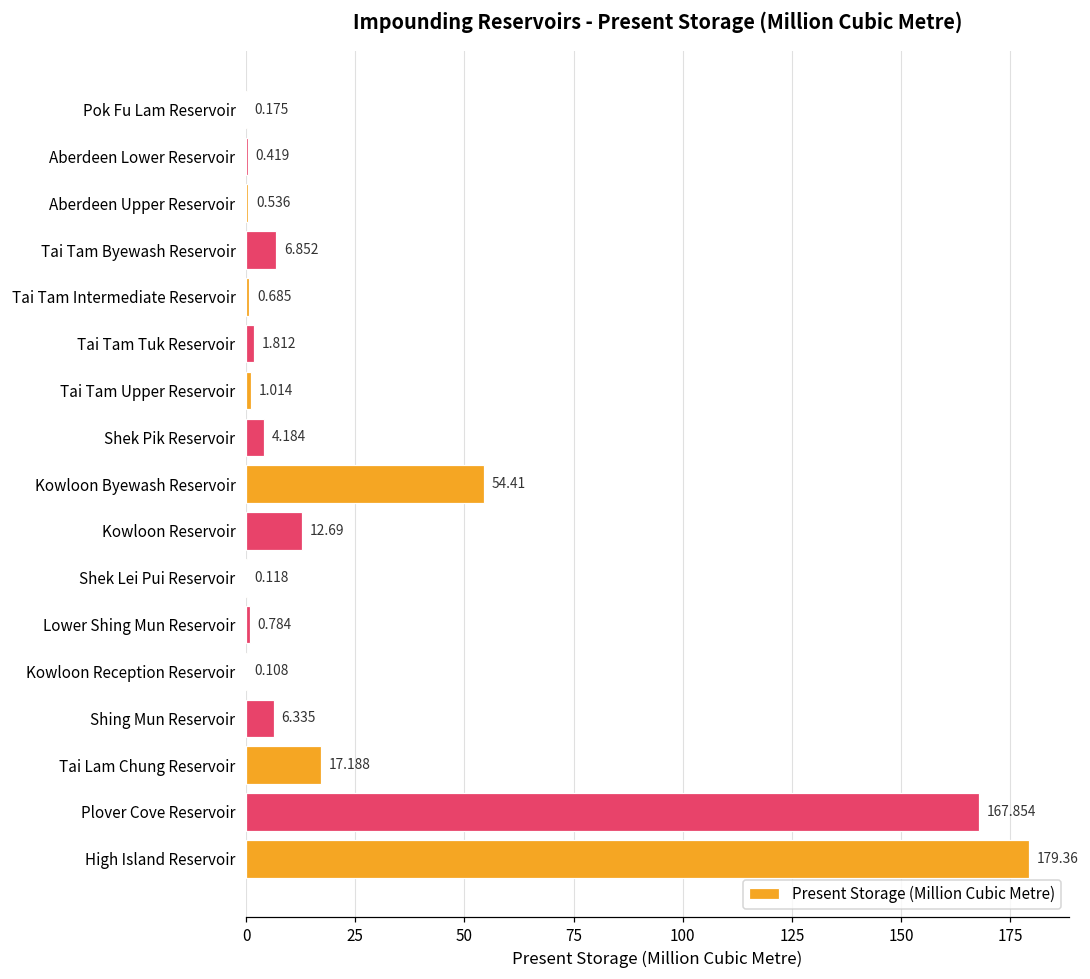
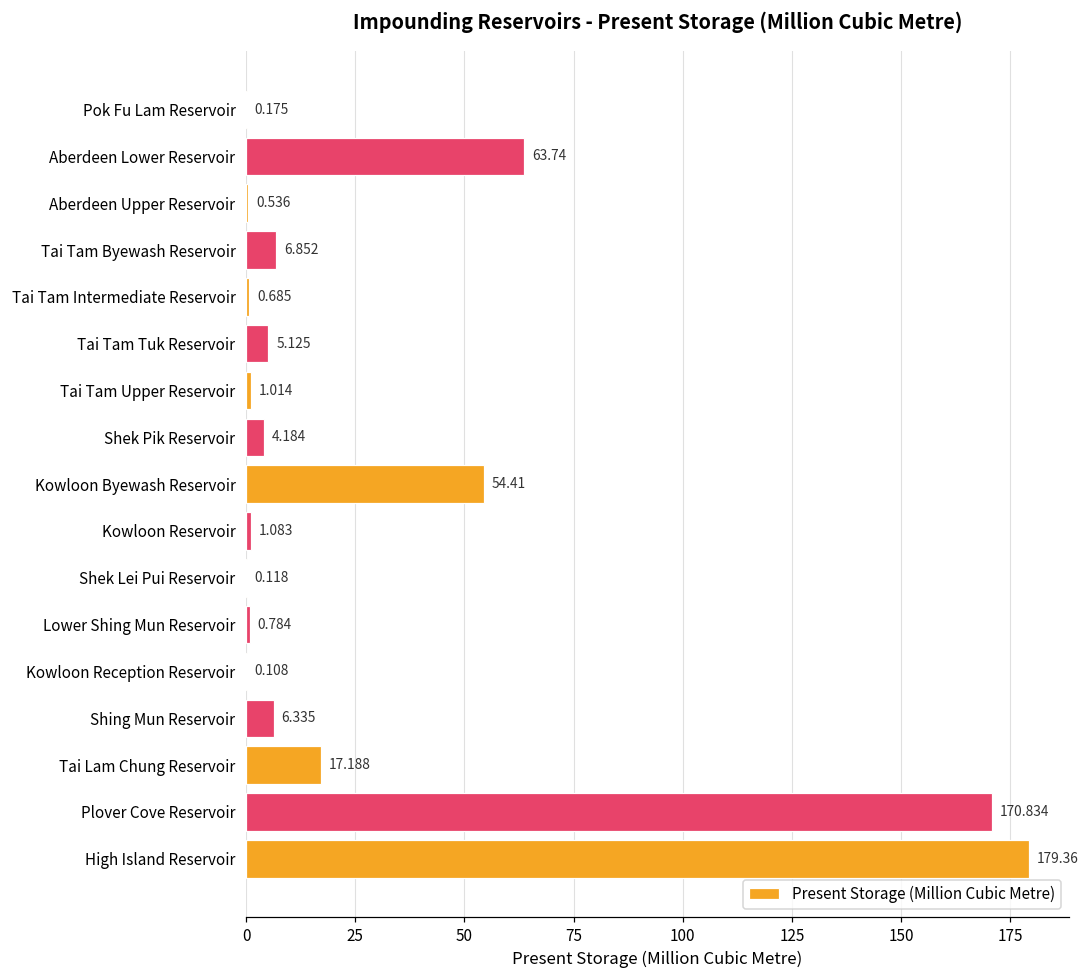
  {
    "Pok Fu Lam Reservoir": 0.175,
-   "Aberdeen Lower Reservoir": 0.419,
+   "Aberdeen Lower Reservoir": 63.74,
    "Aberdeen Upper Reservoir": 0.536,
    "Tai Tam Byewash Reservoir": 6.852,
    "Tai Tam Intermediate Reservoir": 0.685,
-   "Tai Tam Tuk Reservoir": 1.812,
+   "Tai Tam Tuk Reservoir": 5.125,
    "Tai Tam Upper Reservoir": 1.014,
    "Shek Pik Reservoir": 4.184,
    "Kowloon Byewash Reservoir": 54.41,
-   "Kowloon Reservoir": 12.69,
+   "Kowloon Reservoir": 1.083,
    "Shek Lei Pui Reservoir": 0.118,
    "Lower Shing Mun Reservoir": 0.784,
    "Kowloon Reception Reservoir": 0.108,
    "Shing Mun Reservoir": 6.335,
    "Tai Lam Chung Reservoir": 17.188,
-   "Plover Cove Reservoir": 167.854,
+   "Plover Cove Reservoir": 170.834,
    "High Island Reservoir": 179.36
  }
